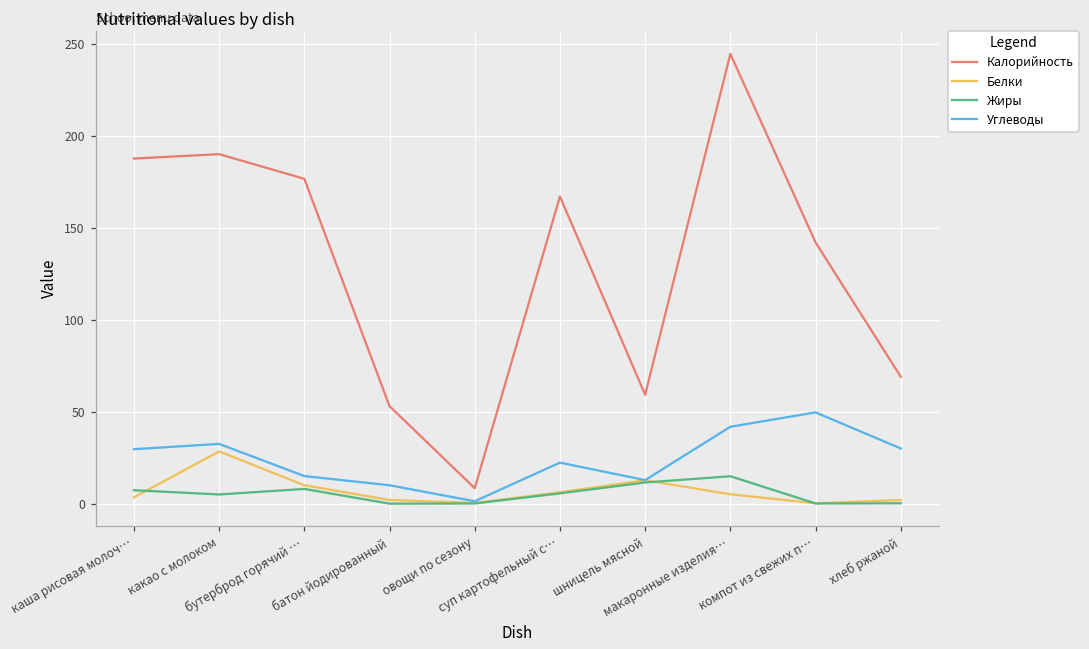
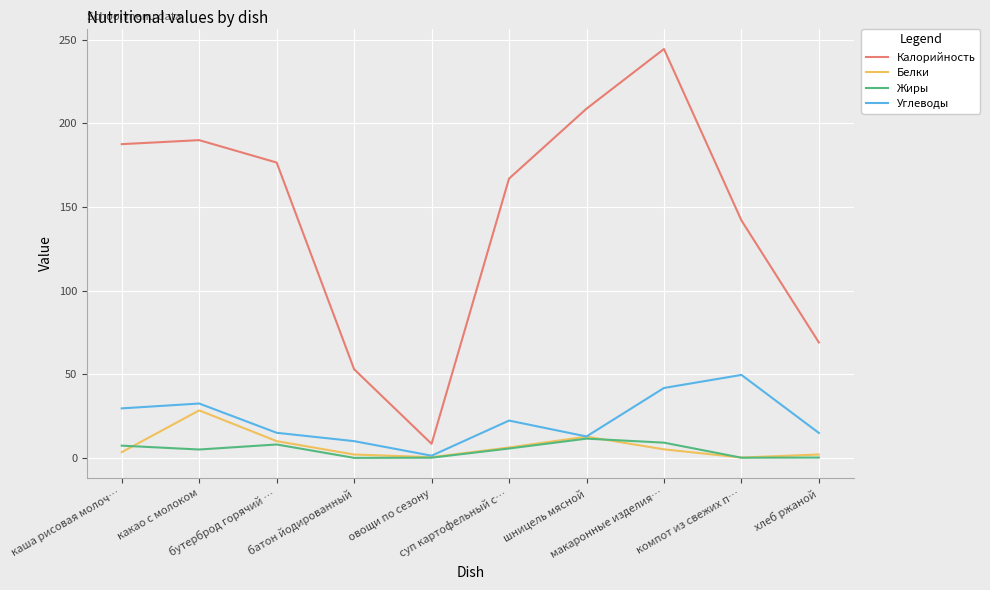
  {
    "Калорийность": {
      "каша рисовая молоч…": 188,
      "какао с молоком": 190,
      "бутерброд горячий …": 177,
      "батон йодированный": 53,
      "овощи по сезону": 8,
      "суп картофельный с…": 167,
-     "шницель мясной": 59,
+     "шницель мясной": 209,
      "макаронные изделия…": 245,
      "компот из свежих п…": 142,
      "хлеб ржаной": 69
    },
    "Белки": {
      "каша рисовая молоч…": 3,
      "какао с молоком": 28,
      "бутерброд горячий …": 10,
      "батон йодированный": 2,
      "макаронные изделия…": 5,
      "хлеб ржаной": 2
    },
    "Жиры": {
      "каша рисовая молоч…": 7,
      "какао с молоком": 5,
      "бутерброд горячий …": 8,
      "батон йодированный": 0,
-     "макаронные изделия…": 15,
+     "макаронные изделия…": 9,
      "хлеб ржаной": 0
    },
    "Углеводы": {
      "каша рисовая молоч…": 30,
      "какао с молоком": 33,
      "бутерброд горячий …": 15,
      "батон йодированный": 10,
      "суп картофельный с…": 22,
      "макаронные изделия…": 42,
      "компот из свежих п…": 50,
-     "хлеб ржаной": 30
+     "хлеб ржаной": 15
    }
  }
